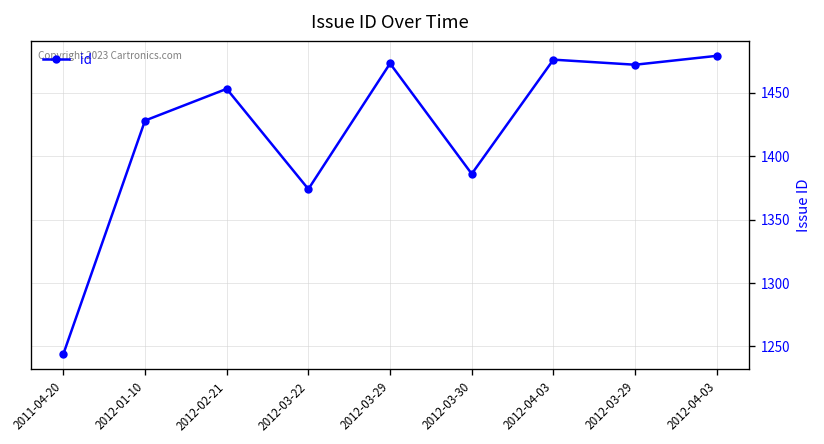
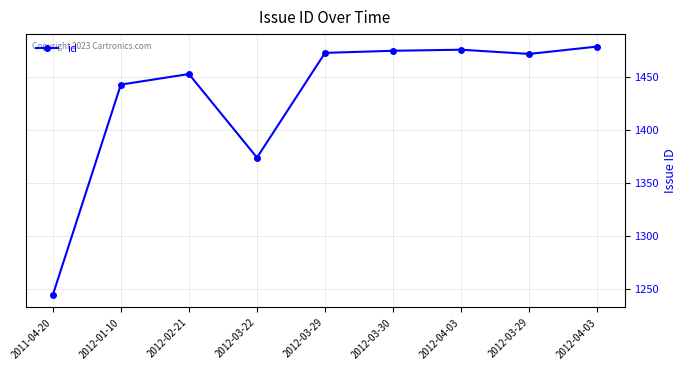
  {
    "2011-04-20": 1244,
-   "2012-01-10": 1428,
+   "2012-01-10": 1443,
    "2012-02-21": 1453,
    "2012-03-22": 1374,
-   "2012-03-30": 1386
+   "2012-03-30": 1475
  }
